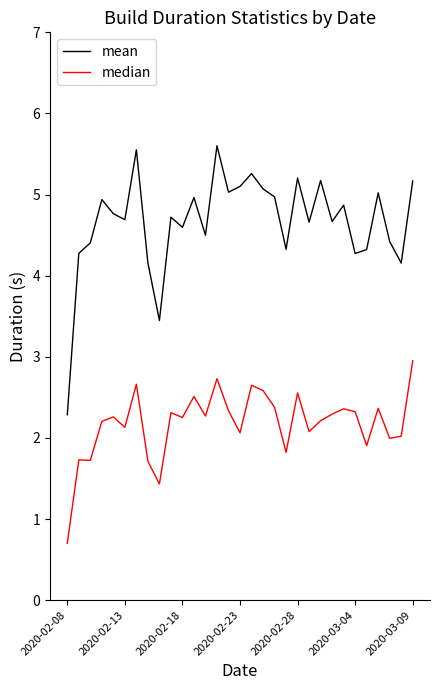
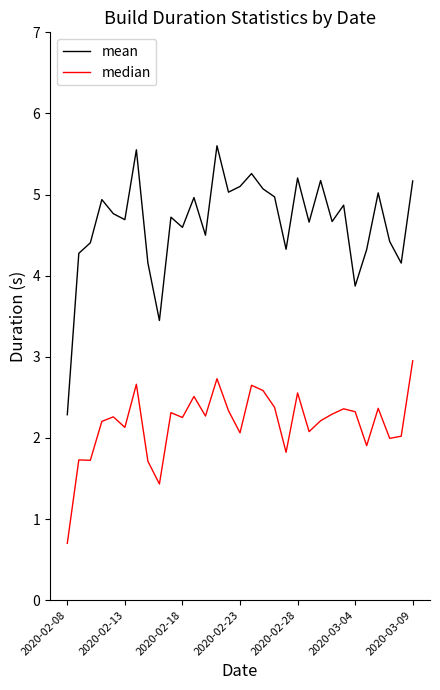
  {
    "mean": {
      "2020-02-08": 2.3,
      "2020-02-13": 4.7,
      "2020-02-18": 4.6,
      "2020-02-23": 5.1,
      "2020-02-28": 5.2,
-     "2020-03-04": 4.3,
+     "2020-03-04": 3.9,
      "2020-03-09": 5.2
    },
    "median": {
      "2020-02-08": 0.7,
      "2020-02-13": 2.1,
      "2020-02-18": 2.3,
      "2020-02-23": 2.1,
      "2020-02-28": 2.6,
      "2020-03-04": 2.3,
      "2020-03-09": 3.0
    }
  }
